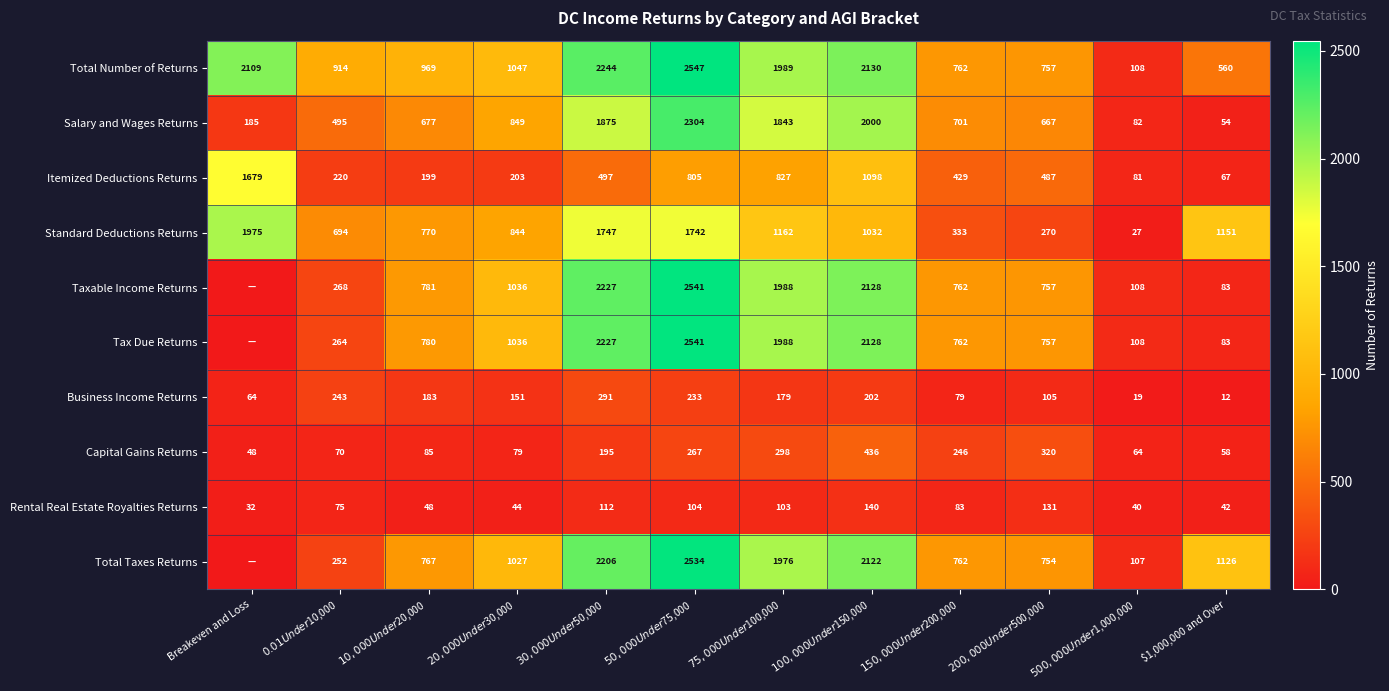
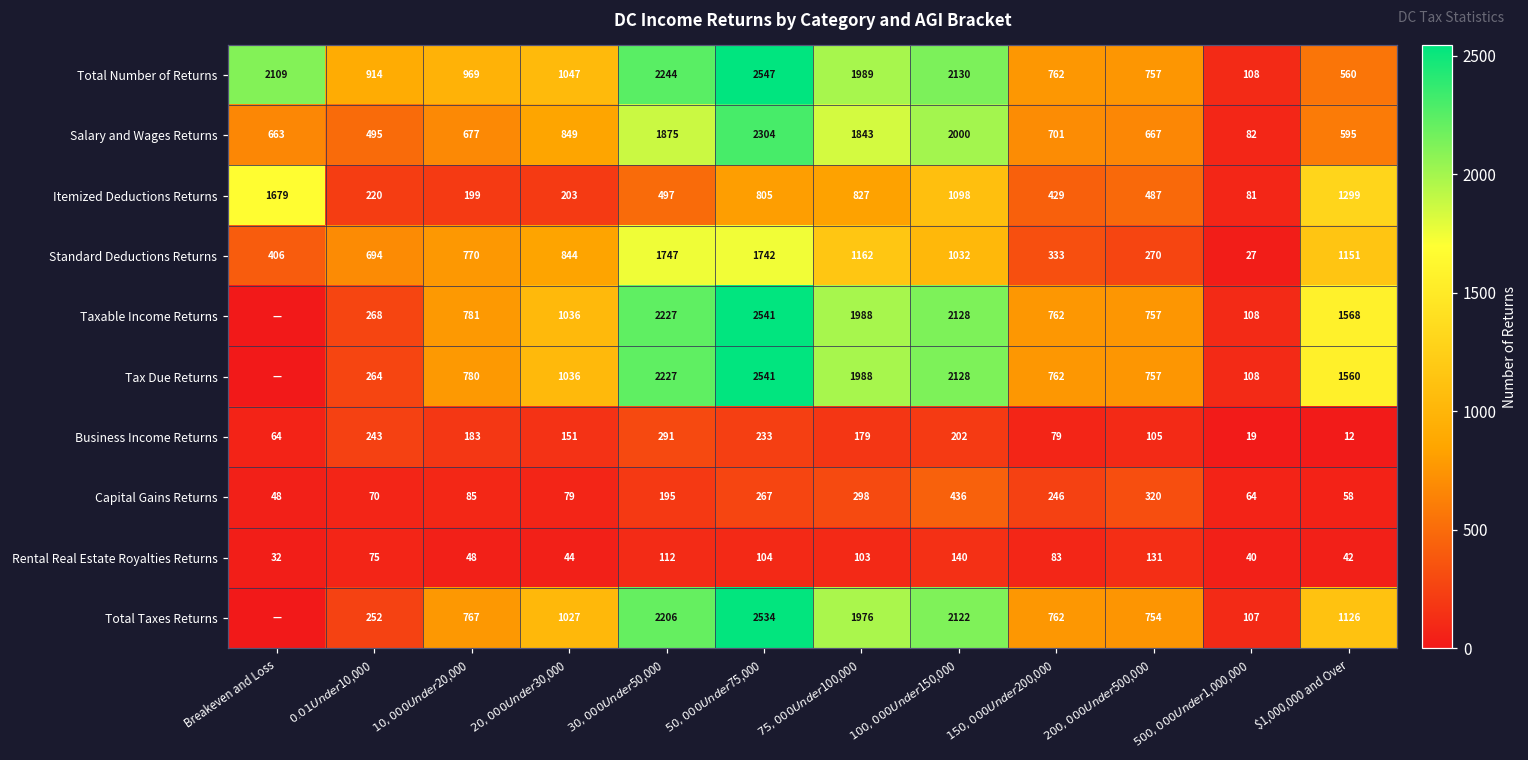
  {
    "Total Number of Returns": {
      "Breakeven and Loss": 2109,
      "$1,000,000 and Over": 560
    },
    "Salary and Wages Returns": {
-     "Breakeven and Loss": 185,
-     "$1,000,000 and Over": 54
+     "Breakeven and Loss": 663,
+     "$1,000,000 and Over": 595
    },
    "Itemized Deductions Returns": {
      "Breakeven and Loss": 1679,
-     "$1,000,000 and Over": 67
+     "$1,000,000 and Over": 1299
    },
    "Standard Deductions Returns": {
-     "Breakeven and Loss": 1975,
+     "Breakeven and Loss": 406,
      "$1,000,000 and Over": 1151
    },
    "Taxable Income Returns": {
-     "$1,000,000 and Over": 83
+     "$1,000,000 and Over": 1568
    },
    "Tax Due Returns": {
-     "$1,000,000 and Over": 83
+     "$1,000,000 and Over": 1560
    },
    "Business Income Returns": {
      "Breakeven and Loss": 64,
      "$1,000,000 and Over": 12
    },
    "Capital Gains Returns": {
      "Breakeven and Loss": 48,
      "$1,000,000 and Over": 58
    },
    "Rental Real Estate Royalties Returns": {
      "Breakeven and Loss": 32,
      "$1,000,000 and Over": 42
    },
    "Total Taxes Returns": {
      "$1,000,000 and Over": 1126
    }
  }
